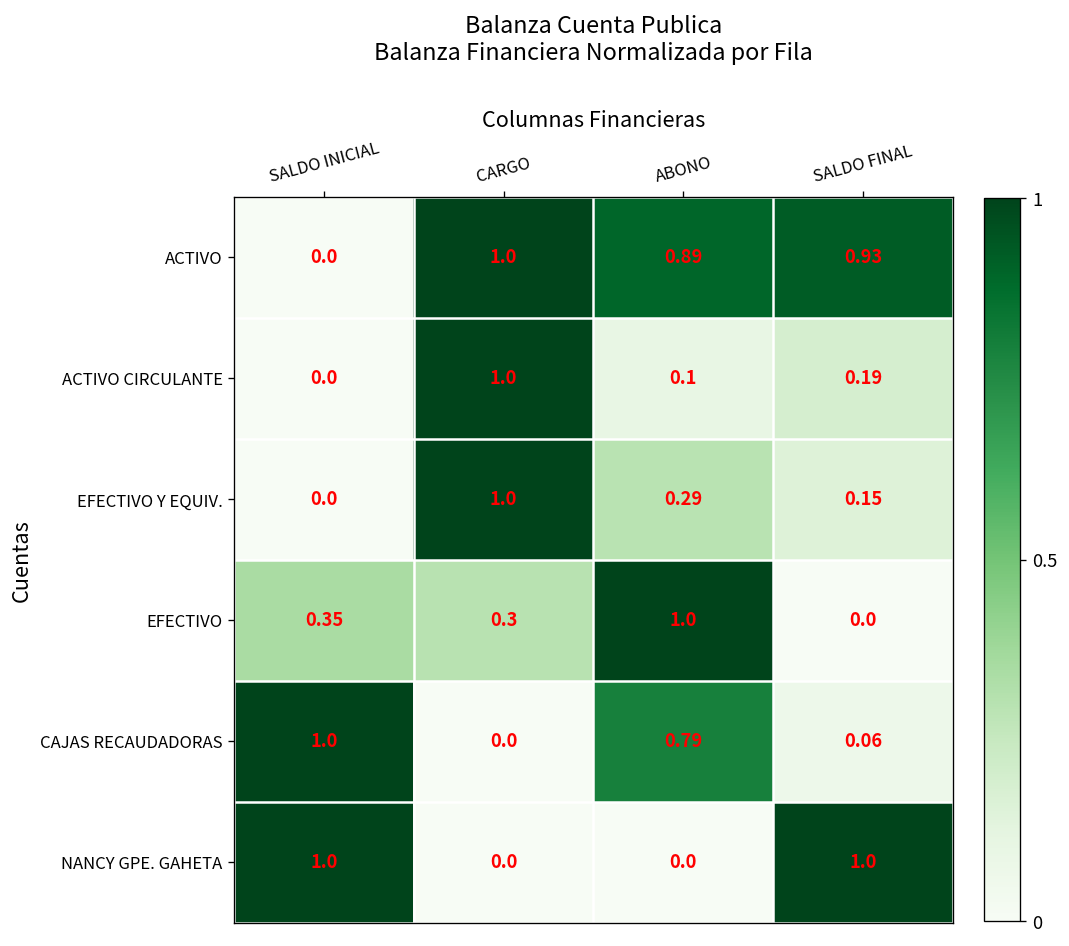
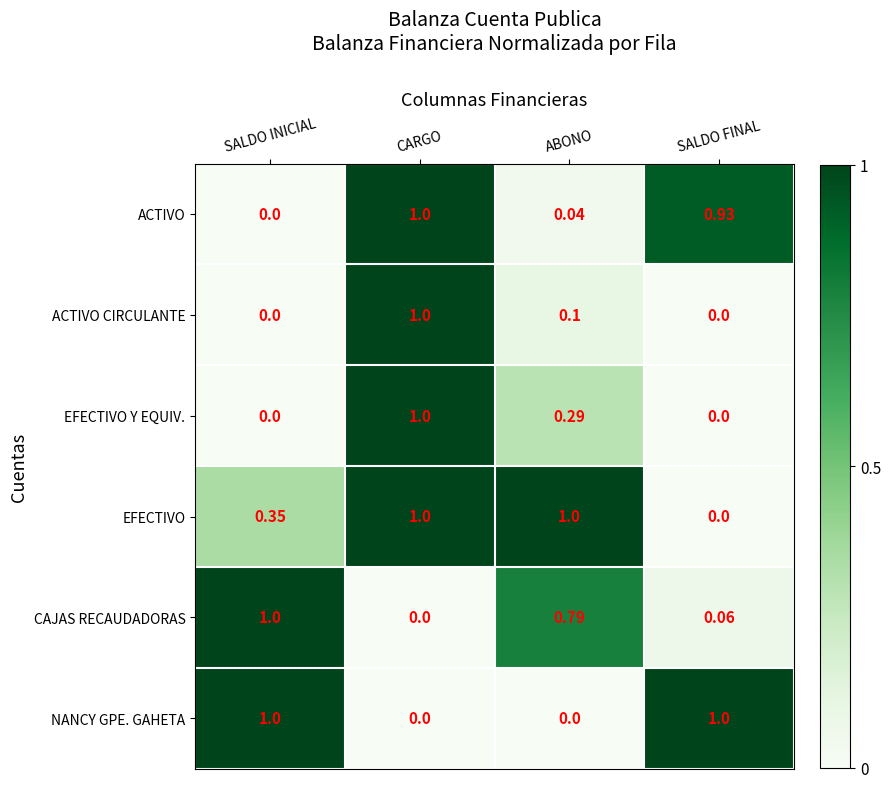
  {
    "ACTIVO": {
      "SALDO INICIAL": 0.0,
      "CARGO": 1.0,
-     "ABONO": 0.89,
+     "ABONO": 0.04,
      "SALDO FINAL": 0.93
    },
    "ACTIVO CIRCULANTE": {
      "SALDO INICIAL": 0.0,
      "CARGO": 1.0,
      "ABONO": 0.1,
-     "SALDO FINAL": 0.19
+     "SALDO FINAL": 0.0
    },
    "EFECTIVO Y EQUIV.": {
      "SALDO INICIAL": 0.0,
      "CARGO": 1.0,
      "ABONO": 0.29,
-     "SALDO FINAL": 0.15
+     "SALDO FINAL": 0.0
    },
    "EFECTIVO": {
      "SALDO INICIAL": 0.35,
-     "CARGO": 0.3,
+     "CARGO": 1.0,
      "ABONO": 1.0,
      "SALDO FINAL": 0.0
    },
    "CAJAS RECAUDADORAS": {
      "SALDO INICIAL": 1.0,
      "CARGO": 0.0,
      "ABONO": 0.79,
      "SALDO FINAL": 0.06
    },
    "NANCY GPE. GAHETA": {
      "SALDO INICIAL": 1.0,
      "CARGO": 0.0,
      "ABONO": 0.0,
      "SALDO FINAL": 1.0
    }
  }
